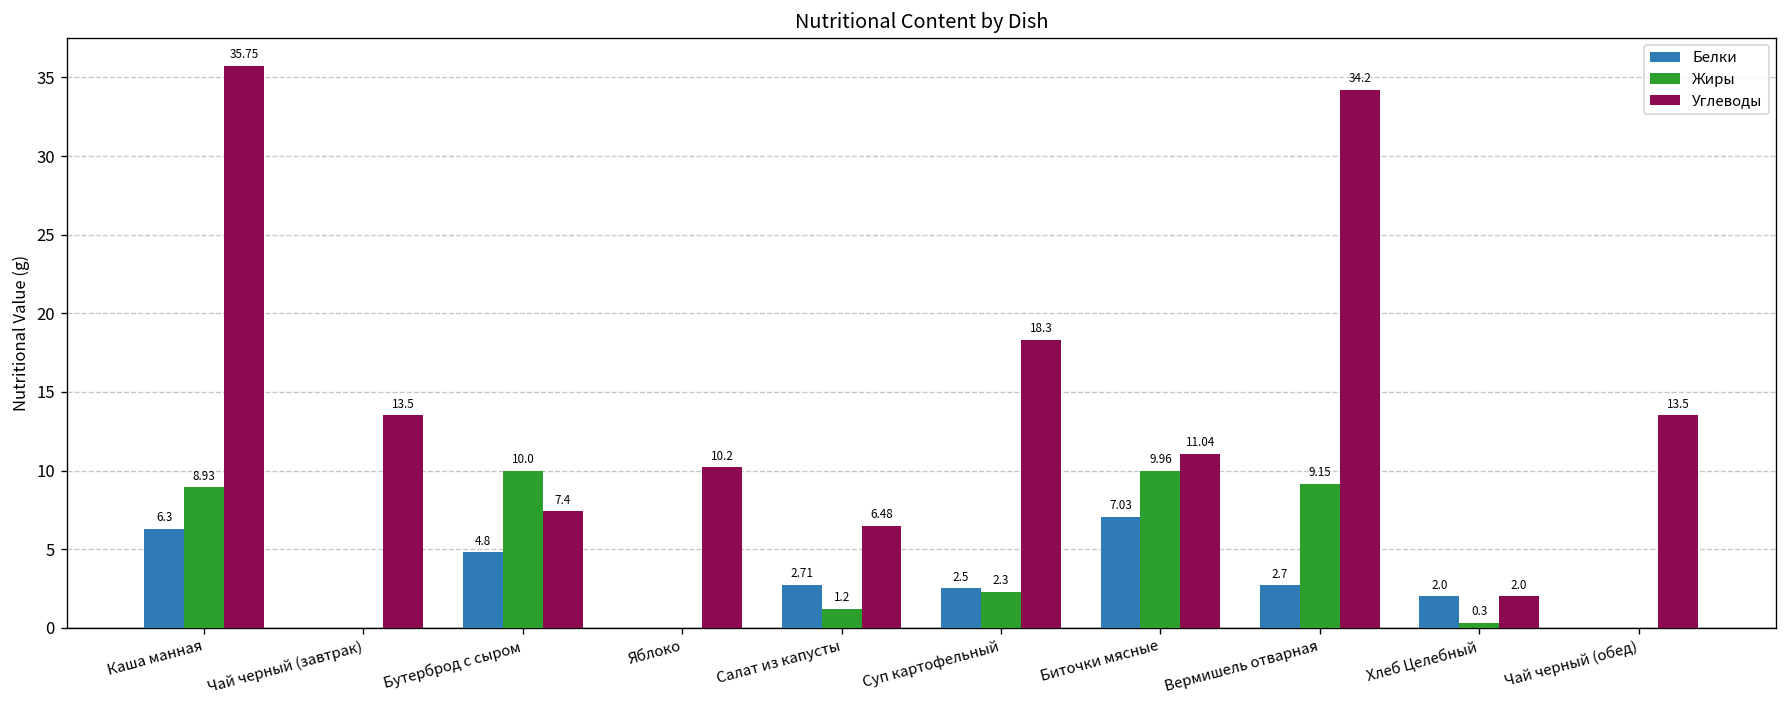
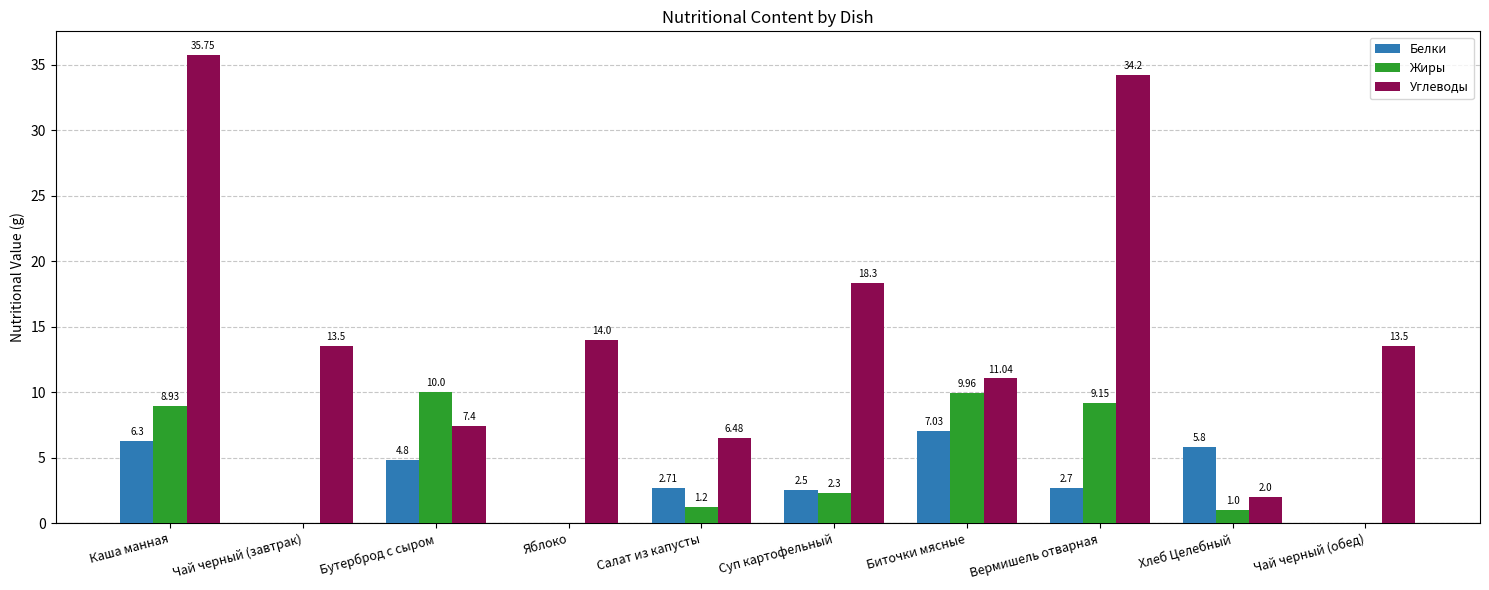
  {
    "Белки": {
      "Каша манная": 6.3,
      "Бутерброд с сыром": 4.8,
      "Салат из капусты": 2.71,
      "Суп картофельный": 2.5,
      "Биточки мясные": 7.03,
      "Вермишель отварная": 2.7,
-     "Хлеб Целебный": 2.0
+     "Хлеб Целебный": 5.8
    },
    "Жиры": {
      "Каша манная": 8.93,
      "Бутерброд с сыром": 10.0,
      "Салат из капусты": 1.2,
      "Суп картофельный": 2.3,
      "Биточки мясные": 9.96,
      "Вермишель отварная": 9.15,
-     "Хлеб Целебный": 0.3
+     "Хлеб Целебный": 1.0
    },
    "Углеводы": {
      "Каша манная": 35.75,
      "Чай черный (завтрак)": 13.5,
      "Бутерброд с сыром": 7.4,
-     "Яблоко": 10.2,
+     "Яблоко": 14.0,
      "Салат из капусты": 6.48,
      "Суп картофельный": 18.3,
      "Биточки мясные": 11.04,
      "Вермишель отварная": 34.2,
      "Хлеб Целебный": 2.0,
      "Чай черный (обед)": 13.5
    }
  }
